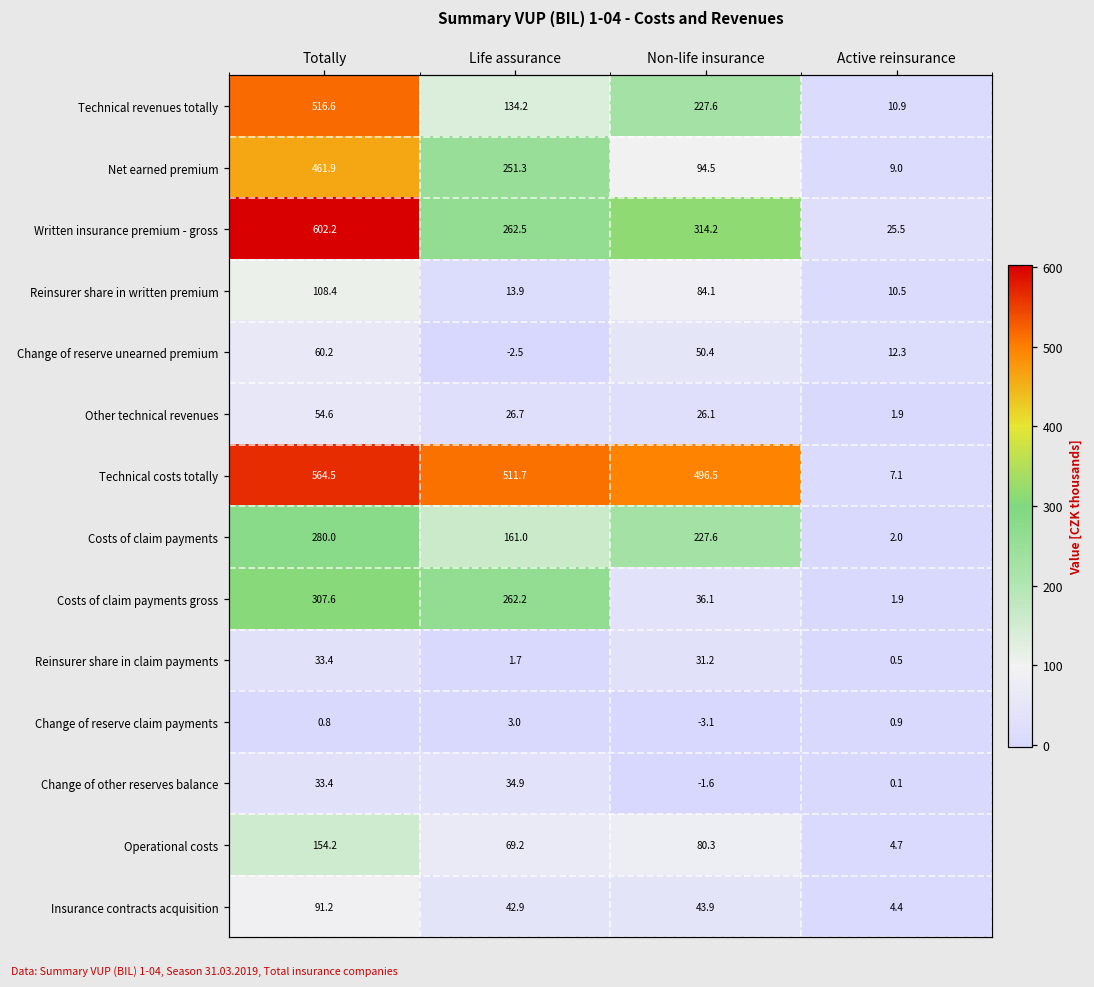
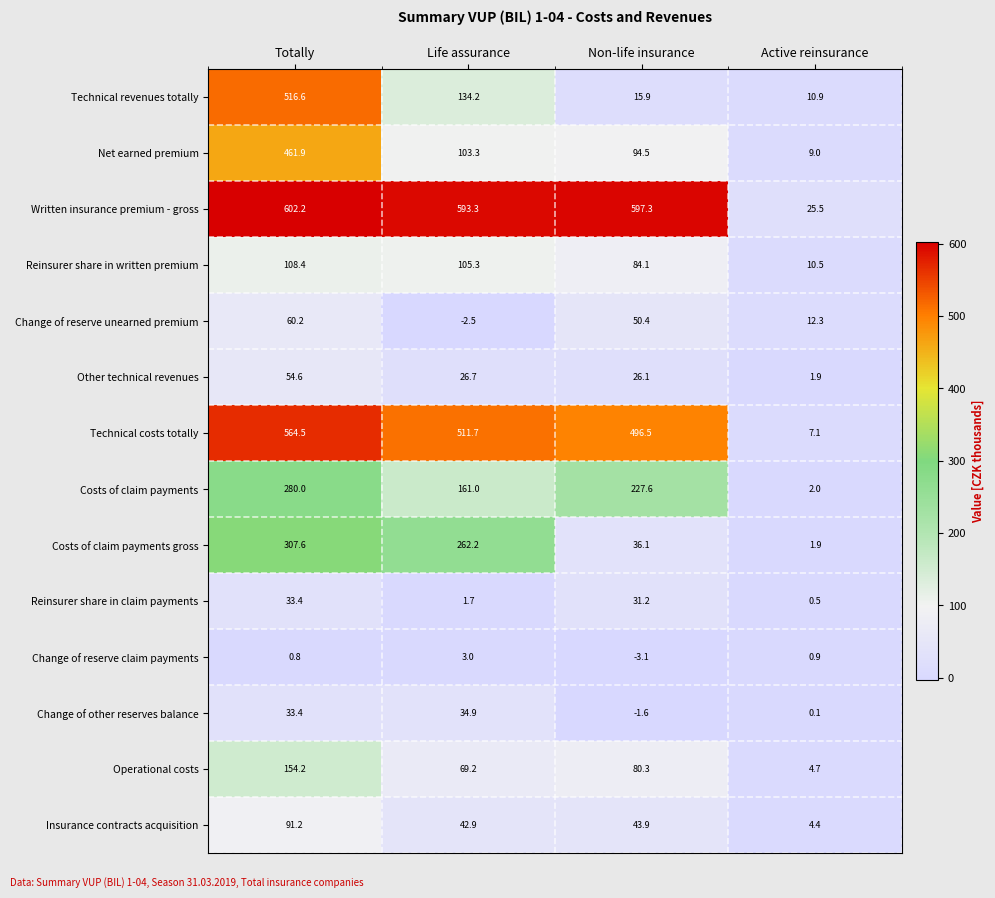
  {
    "Technical revenues totally": {
      "Totally": 516.6,
      "Life assurance": 134.2,
-     "Non-life insurance": 227.6,
+     "Non-life insurance": 15.9,
      "Active reinsurance": 10.9
    },
    "Net earned premium": {
      "Totally": 461.9,
-     "Life assurance": 251.3,
+     "Life assurance": 103.3,
      "Non-life insurance": 94.5,
      "Active reinsurance": 9.0
    },
    "Written insurance premium - gross": {
      "Totally": 602.2,
-     "Life assurance": 262.5,
-     "Non-life insurance": 314.2,
+     "Life assurance": 593.3,
+     "Non-life insurance": 597.3,
      "Active reinsurance": 25.5
    },
    "Reinsurer share in written premium": {
      "Totally": 108.4,
-     "Life assurance": 13.9,
+     "Life assurance": 105.3,
      "Non-life insurance": 84.1,
      "Active reinsurance": 10.5
    },
    "Change of reserve unearned premium": {
      "Totally": 60.2,
      "Life assurance": -2.5,
      "Non-life insurance": 50.4,
      "Active reinsurance": 12.3
    },
    "Other technical revenues": {
      "Totally": 54.6,
      "Life assurance": 26.7,
      "Non-life insurance": 26.1,
      "Active reinsurance": 1.9
    },
    "Technical costs totally": {
      "Totally": 564.5,
      "Life assurance": 511.7,
      "Non-life insurance": 496.5,
      "Active reinsurance": 7.1
    },
    "Costs of claim payments": {
      "Totally": 280.0,
      "Life assurance": 161.0,
      "Non-life insurance": 227.6,
      "Active reinsurance": 2.0
    },
    "Costs of claim payments gross": {
      "Totally": 307.6,
      "Life assurance": 262.2,
      "Non-life insurance": 36.1,
      "Active reinsurance": 1.9
    },
    "Reinsurer share in claim payments": {
      "Totally": 33.4,
      "Life assurance": 1.7,
      "Non-life insurance": 31.2,
      "Active reinsurance": 0.5
    },
    "Change of reserve claim payments": {
      "Totally": 0.8,
      "Life assurance": 3.0,
      "Non-life insurance": -3.1,
      "Active reinsurance": 0.9
    },
    "Change of other reserves balance": {
      "Totally": 33.4,
      "Life assurance": 34.9,
      "Non-life insurance": -1.6,
      "Active reinsurance": 0.1
    },
    "Operational costs": {
      "Totally": 154.2,
      "Life assurance": 69.2,
      "Non-life insurance": 80.3,
      "Active reinsurance": 4.7
    },
    "Insurance contracts acquisition": {
      "Totally": 91.2,
      "Life assurance": 42.9,
      "Non-life insurance": 43.9,
      "Active reinsurance": 4.4
    }
  }
